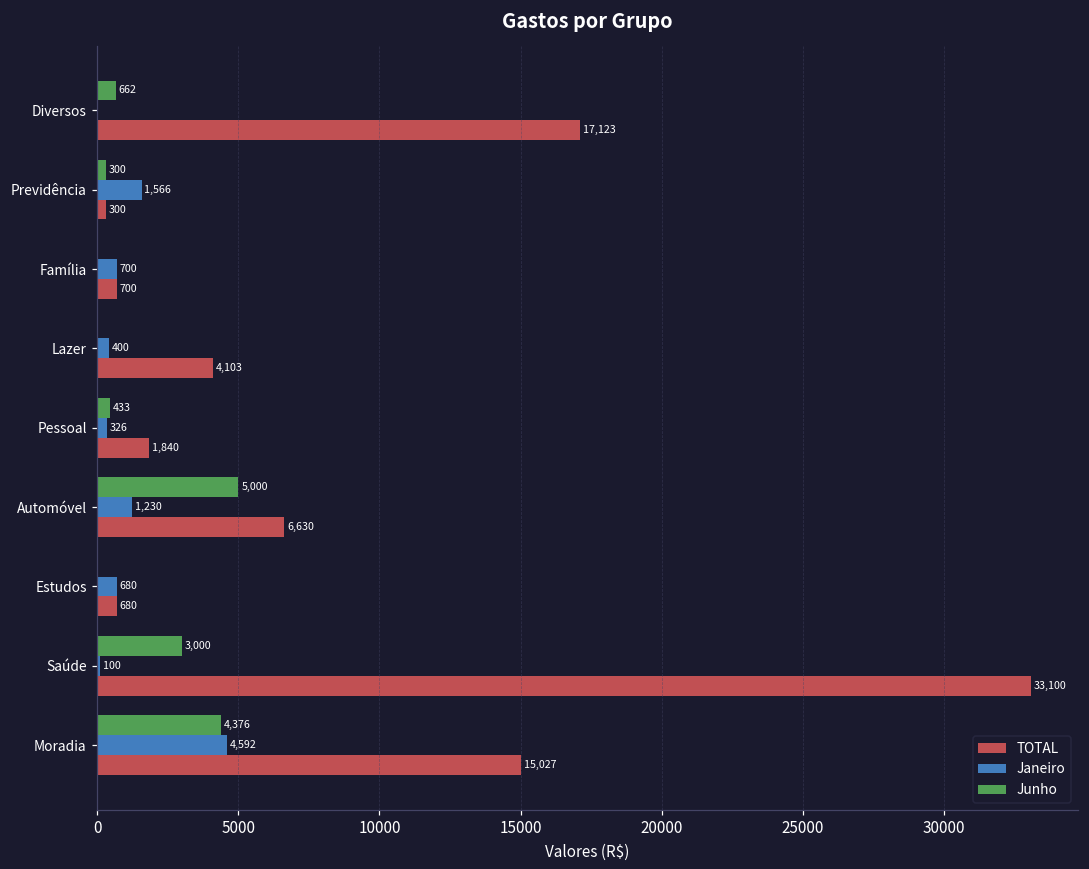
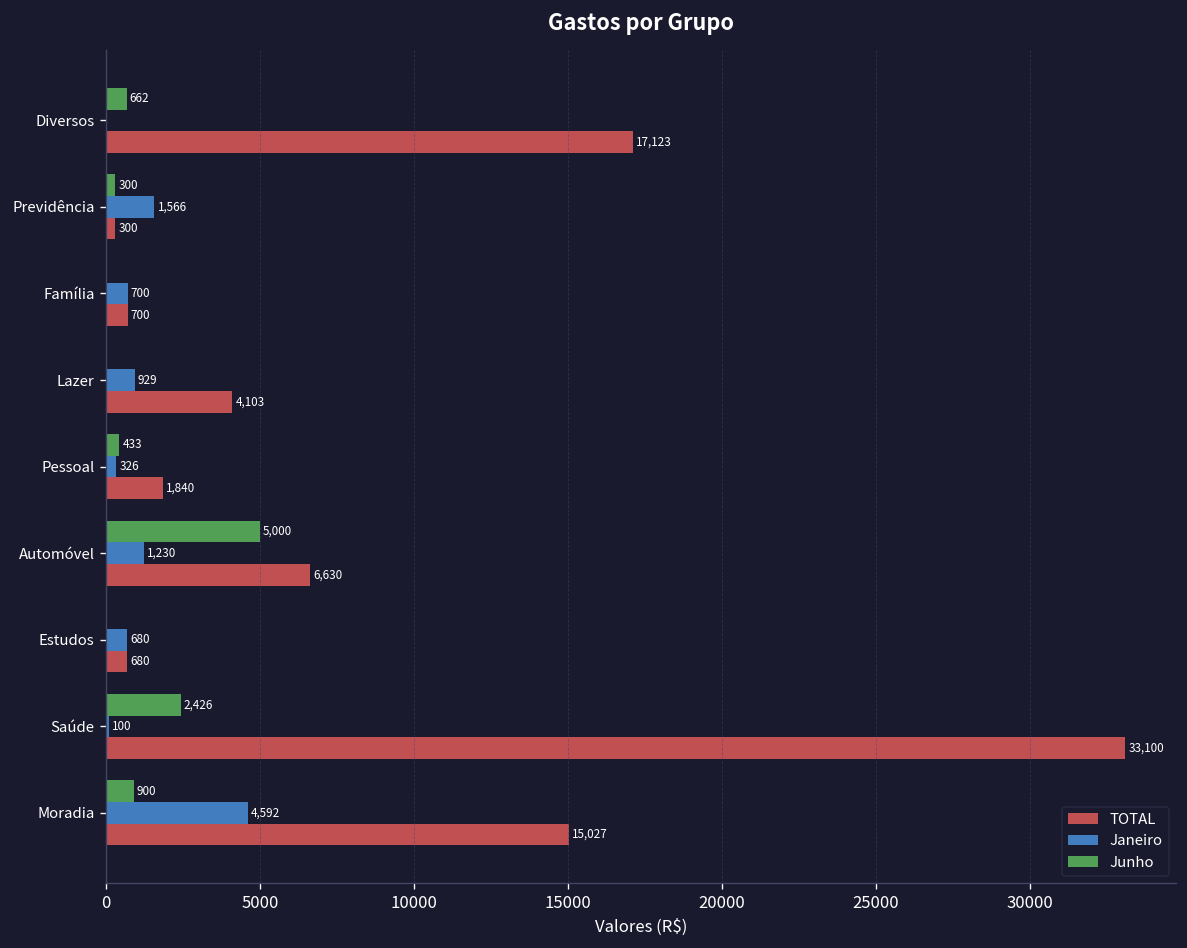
  {
    "TOTAL": {
      "Diversos": "17,123",
      "Previdência": "300",
      "Família": "700",
      "Lazer": "4,103",
      "Pessoal": "1,840",
      "Automóvel": "6,630",
      "Estudos": "680",
      "Saúde": "33,100",
      "Moradia": "15,027"
    },
    "Janeiro": {
      "Previdência": "1,566",
      "Família": "700",
-     "Lazer": "400",
+     "Lazer": "929",
      "Pessoal": "326",
      "Automóvel": "1,230",
      "Estudos": "680",
      "Saúde": "100",
      "Moradia": "4,592"
    },
    "Junho": {
      "Diversos": "662",
      "Previdência": "300",
      "Pessoal": "433",
      "Automóvel": "5,000",
-     "Saúde": "3,000",
-     "Moradia": "4,376"
+     "Saúde": "2,426",
+     "Moradia": "900"
    }
  }
